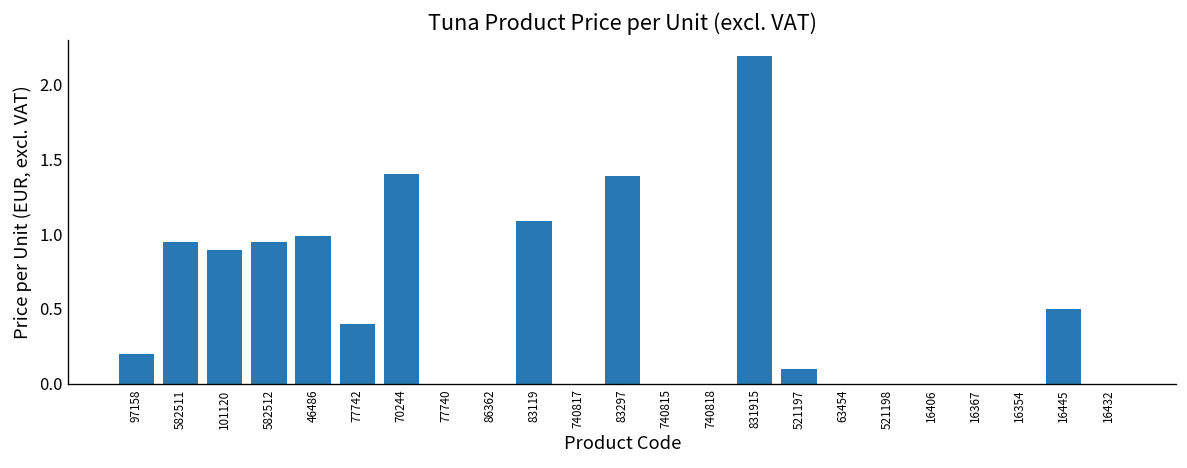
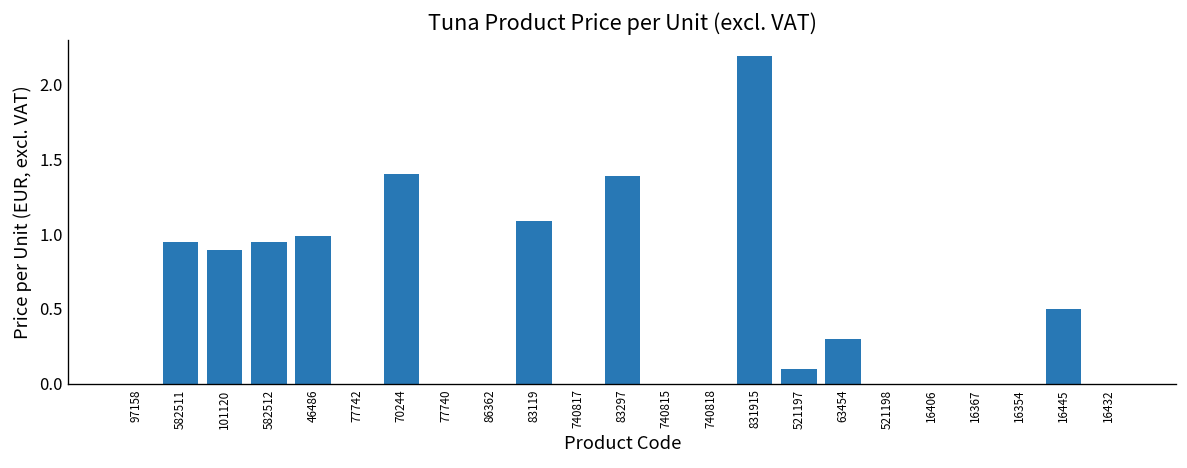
  {
-   "97158": 0.2,
+   "97158": 0.0,
    "582511": 0.95,
    "101120": 0.9,
    "582512": 0.95,
    "46486": 1.0,
-   "77742": 0.4,
+   "77742": 0.0,
    "70244": 1.4,
    "77740": 0.0,
    "86362": 0.0,
    "83119": 1.1,
    "740817": 0.0,
    "83297": 1.4,
    "740815": 0.0,
    "740818": 0.0,
    "831915": 2.2,
    "521197": 0.1,
-   "63454": 0.0,
+   "63454": 0.3,
    "521198": 0.0,
    "16406": 0.0,
    "16367": 0.0,
    "16354": 0.0,
    "16445": 0.5,
    "16432": 0.0
  }
